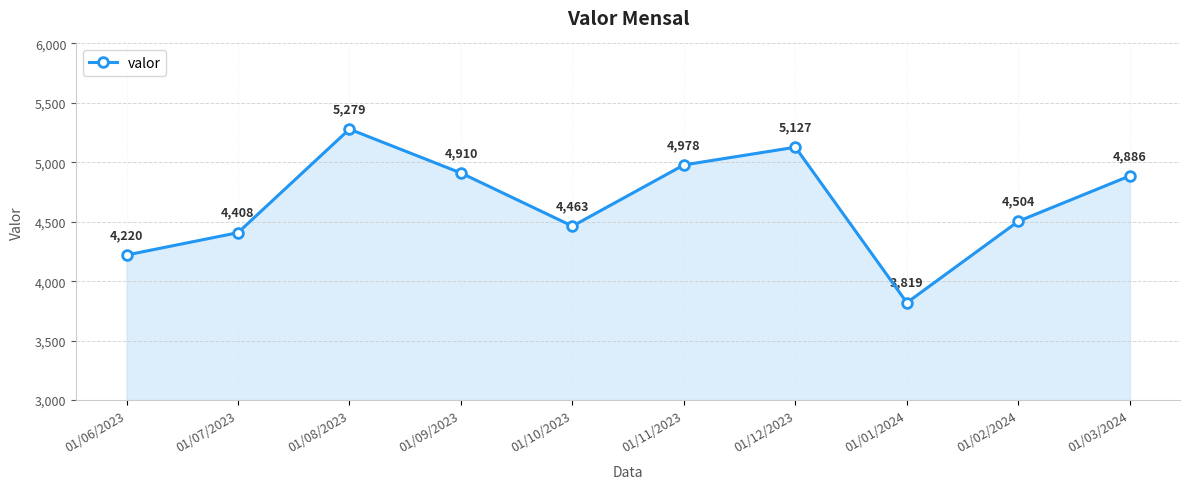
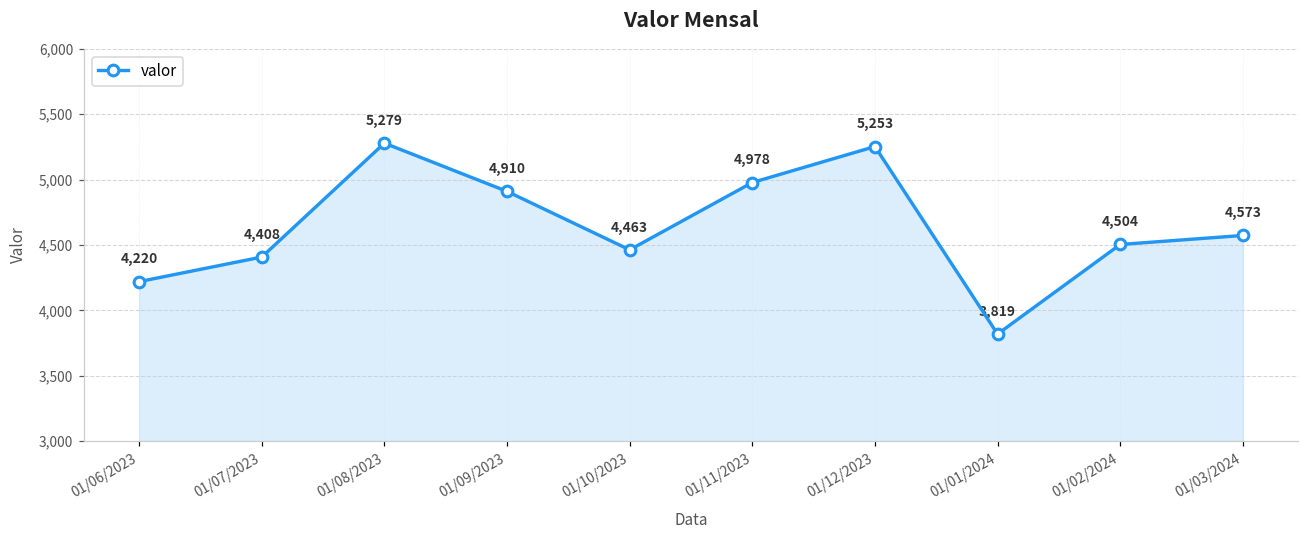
  {
    "01/06/2023": "4,220",
    "01/07/2023": "4,408",
    "01/08/2023": "5,279",
    "01/09/2023": "4,910",
    "01/10/2023": "4,463",
    "01/11/2023": "4,978",
-   "01/12/2023": "5,127",
+   "01/12/2023": "5,253",
    "01/01/2024": "3,819",
    "01/02/2024": "4,504",
-   "01/03/2024": "4,886"
+   "01/03/2024": "4,573"
  }
